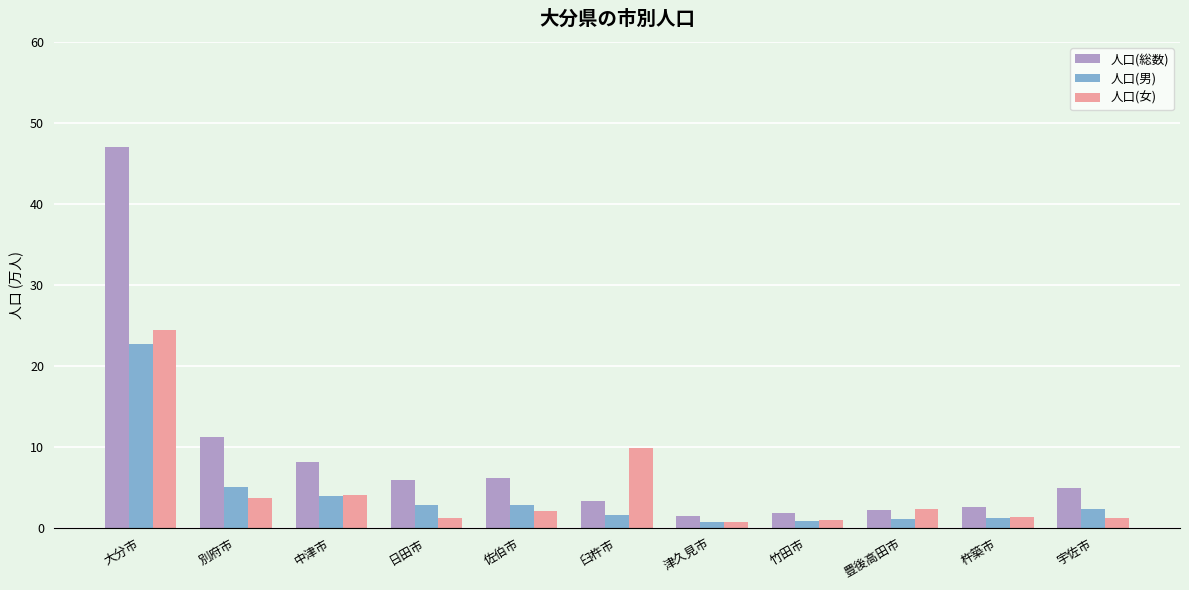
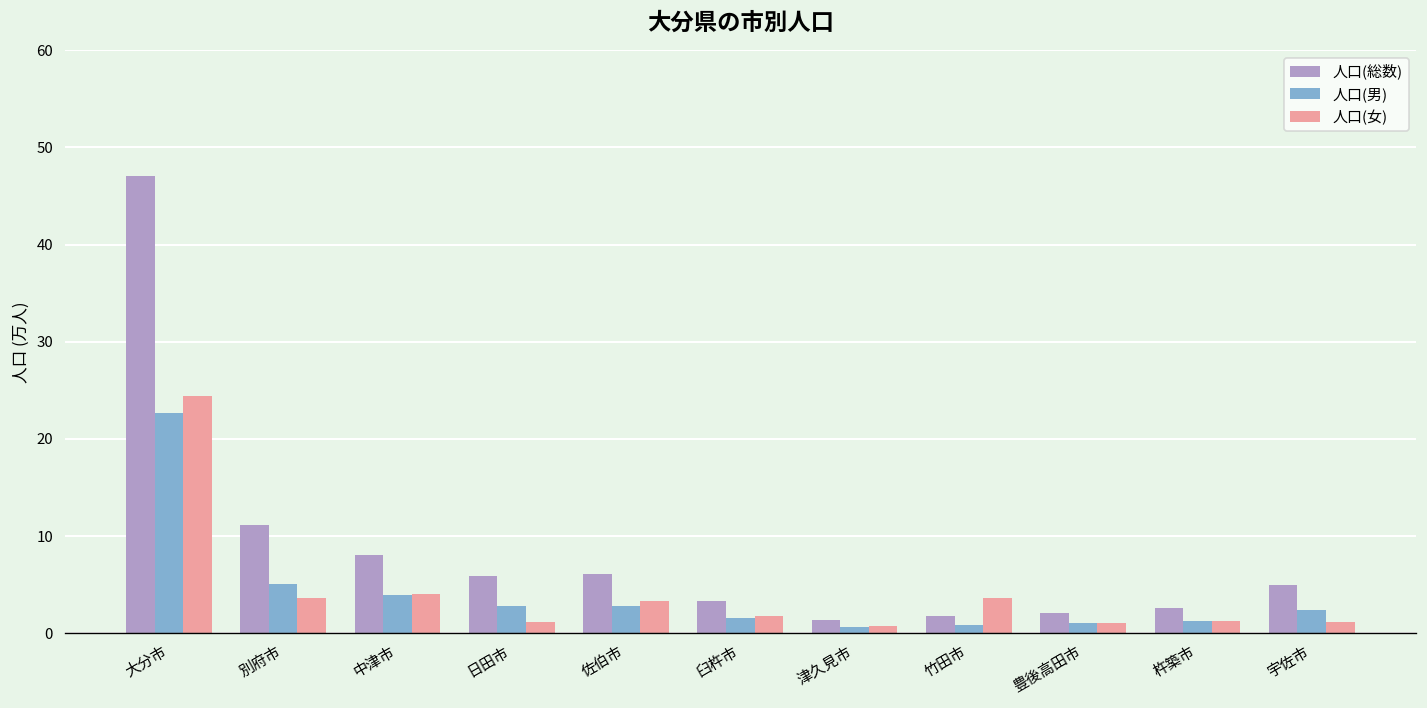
  {
    "人口(女)": {
      "大分市": 24,
      "別府市": 4,
      "中津市": 4,
      "日田市": 1,
-     "佐伯市": 2,
-     "臼杵市": 10,
+     "佐伯市": 3,
+     "臼杵市": 2,
      "津久見市": 1,
-     "竹田市": 1,
-     "豊後高田市": 2,
+     "竹田市": 4,
+     "豊後高田市": 1,
      "杵築市": 1,
      "宇佐市": 1
    }
  }
